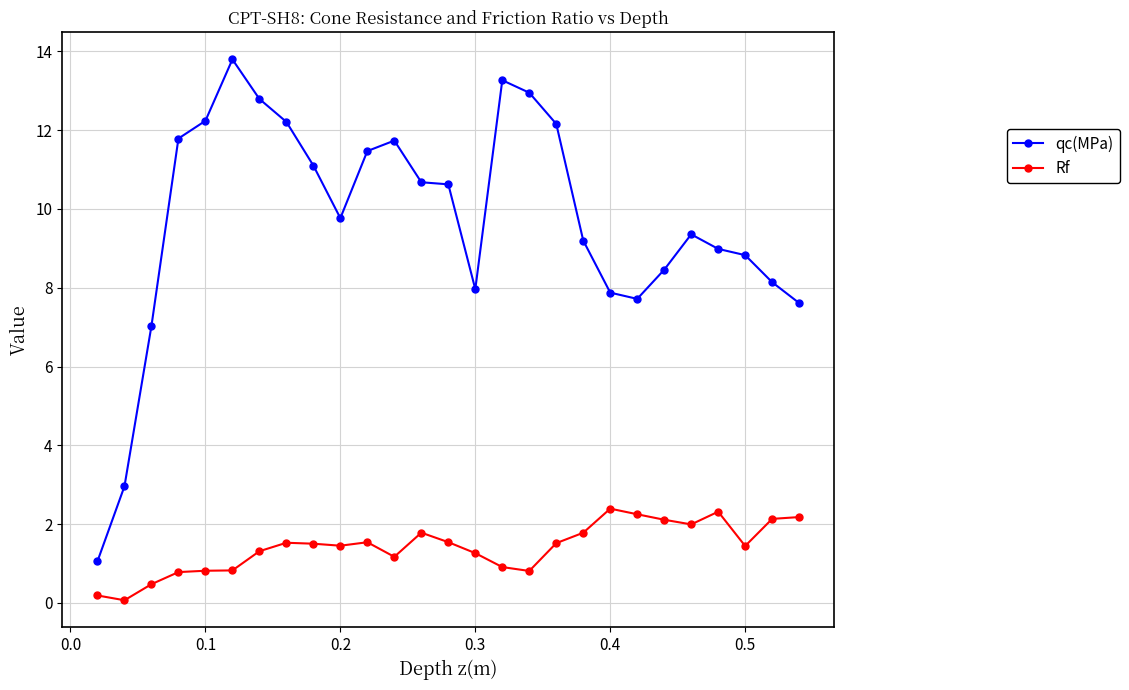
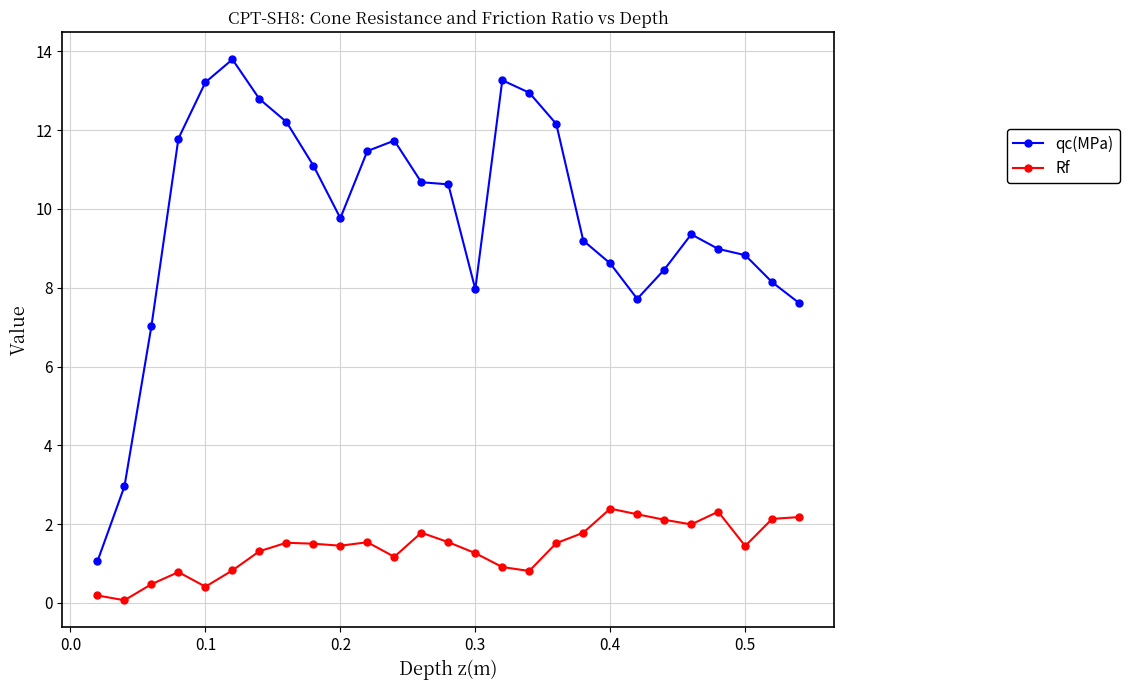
  {
    "qc(MPa)": {
-     "0.1": 12.2,
+     "0.1": 13.2,
      "0.2": 9.8,
      "0.3": 8.0,
-     "0.4": 7.9,
+     "0.4": 8.6,
      "0.5": 8.8
    },
    "Rf": {
-     "0.1": 0.8,
+     "0.1": 0.4,
      "0.2": 1.5,
      "0.3": 1.3,
      "0.4": 2.4,
      "0.5": 1.4
    }
  }
